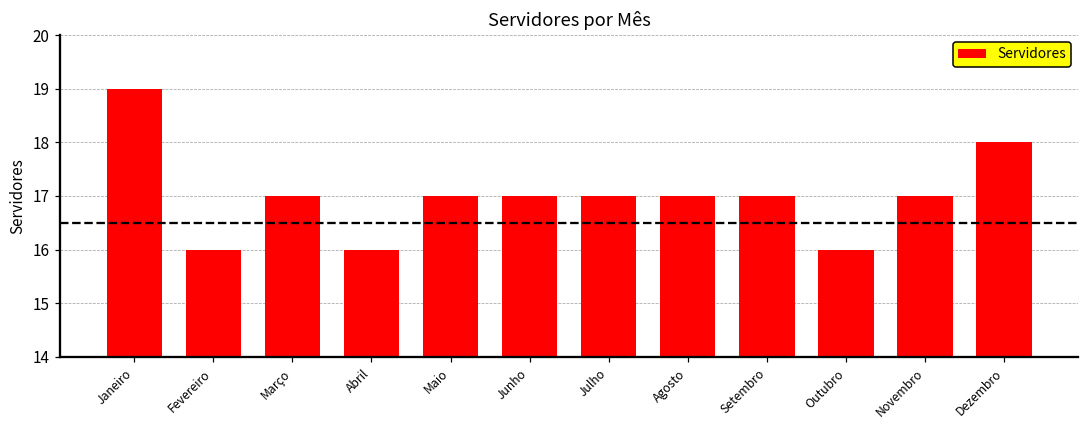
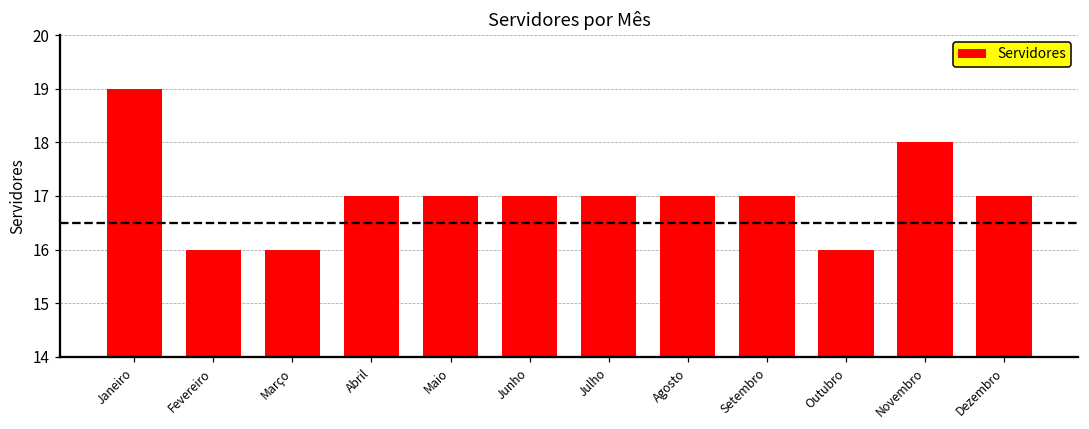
  {
    "Janeiro": 19,
    "Fevereiro": 16,
-   "Março": 17,
-   "Abril": 16,
+   "Março": 16,
+   "Abril": 17,
    "Maio": 17,
    "Junho": 17,
    "Julho": 17,
    "Agosto": 17,
    "Setembro": 17,
    "Outubro": 16,
-   "Novembro": 17,
-   "Dezembro": 18
+   "Novembro": 18,
+   "Dezembro": 17
  }
